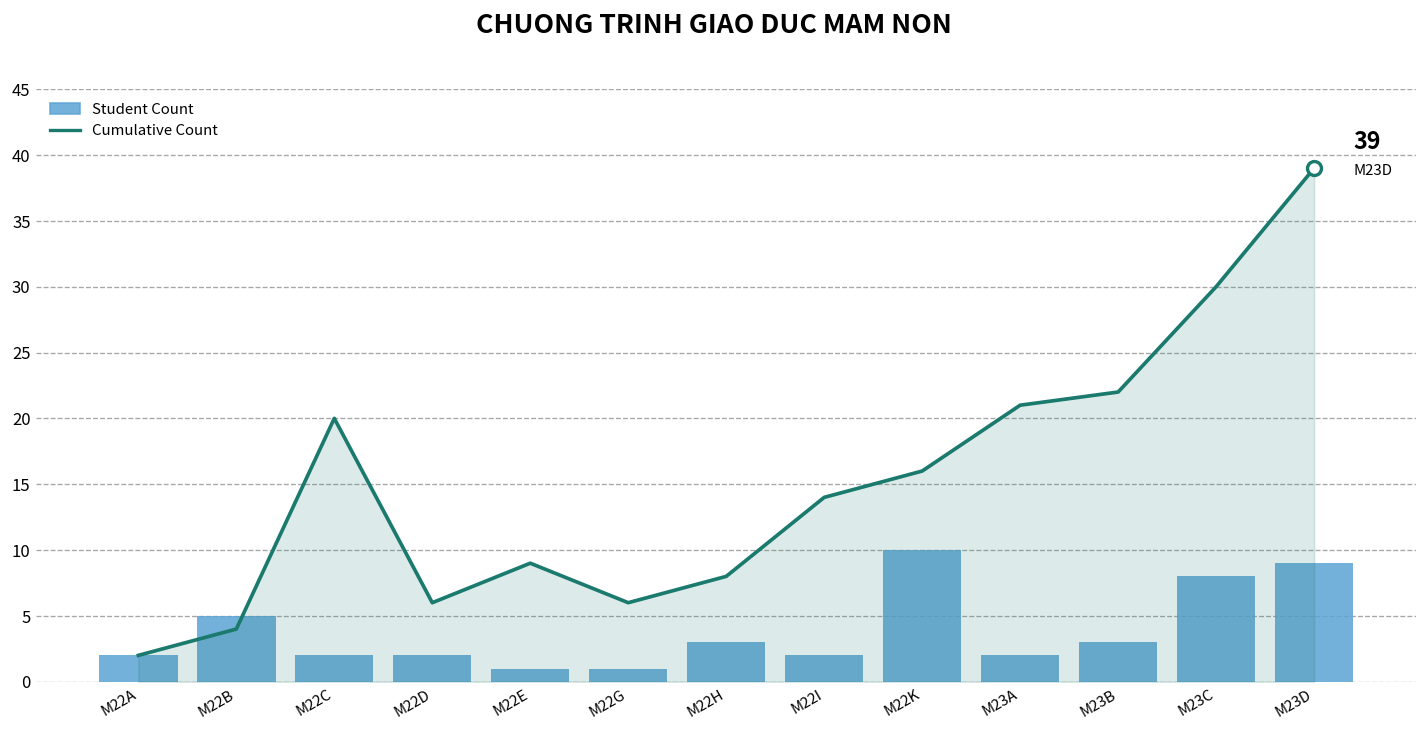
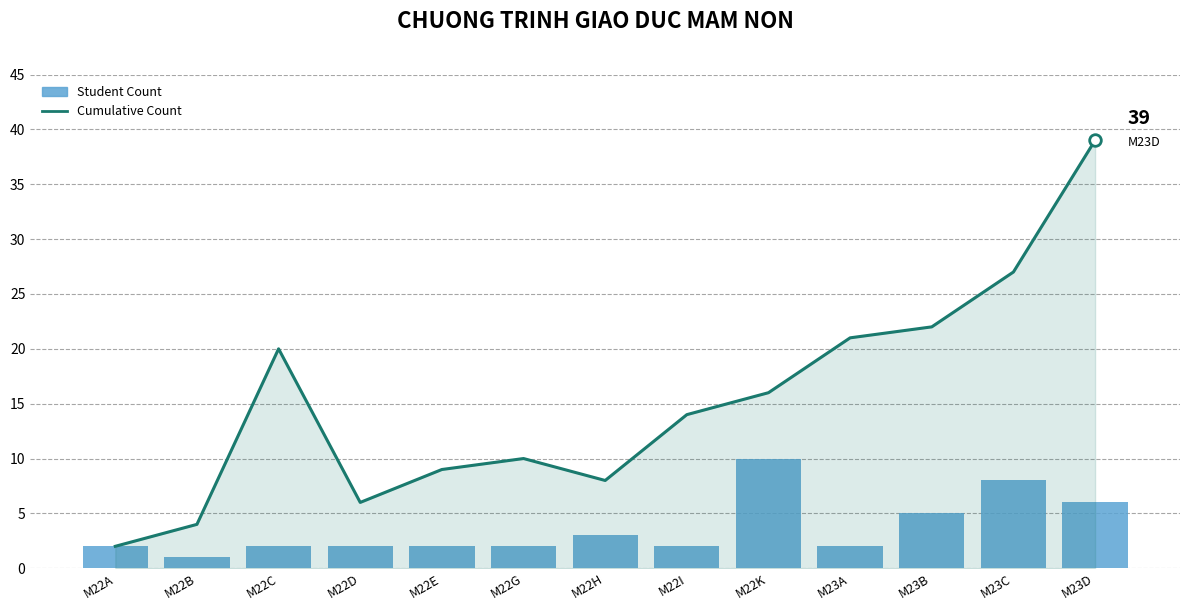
  {
    "Student Count": {
      "M22A": 2,
-     "M22B": 5,
+     "M22B": 1,
      "M22C": 2,
      "M22D": 2,
-     "M22E": 1,
-     "M22G": 1,
+     "M22E": 2,
+     "M22G": 2,
      "M22H": 3,
      "M22I": 2,
      "M22K": 10,
      "M23A": 2,
-     "M23B": 3,
+     "M23B": 5,
      "M23C": 8,
-     "M23D": 9
+     "M23D": 6
    },
    "Cumulative Count": {
      "M22A": 2,
      "M22B": 4,
      "M22C": 20,
      "M22D": 6,
      "M22E": 9,
-     "M22G": 6,
+     "M22G": 10,
      "M22H": 8,
      "M22I": 14,
      "M22K": 16,
      "M23A": 21,
      "M23B": 22,
-     "M23C": 30
+     "M23C": 27
    }
  }
